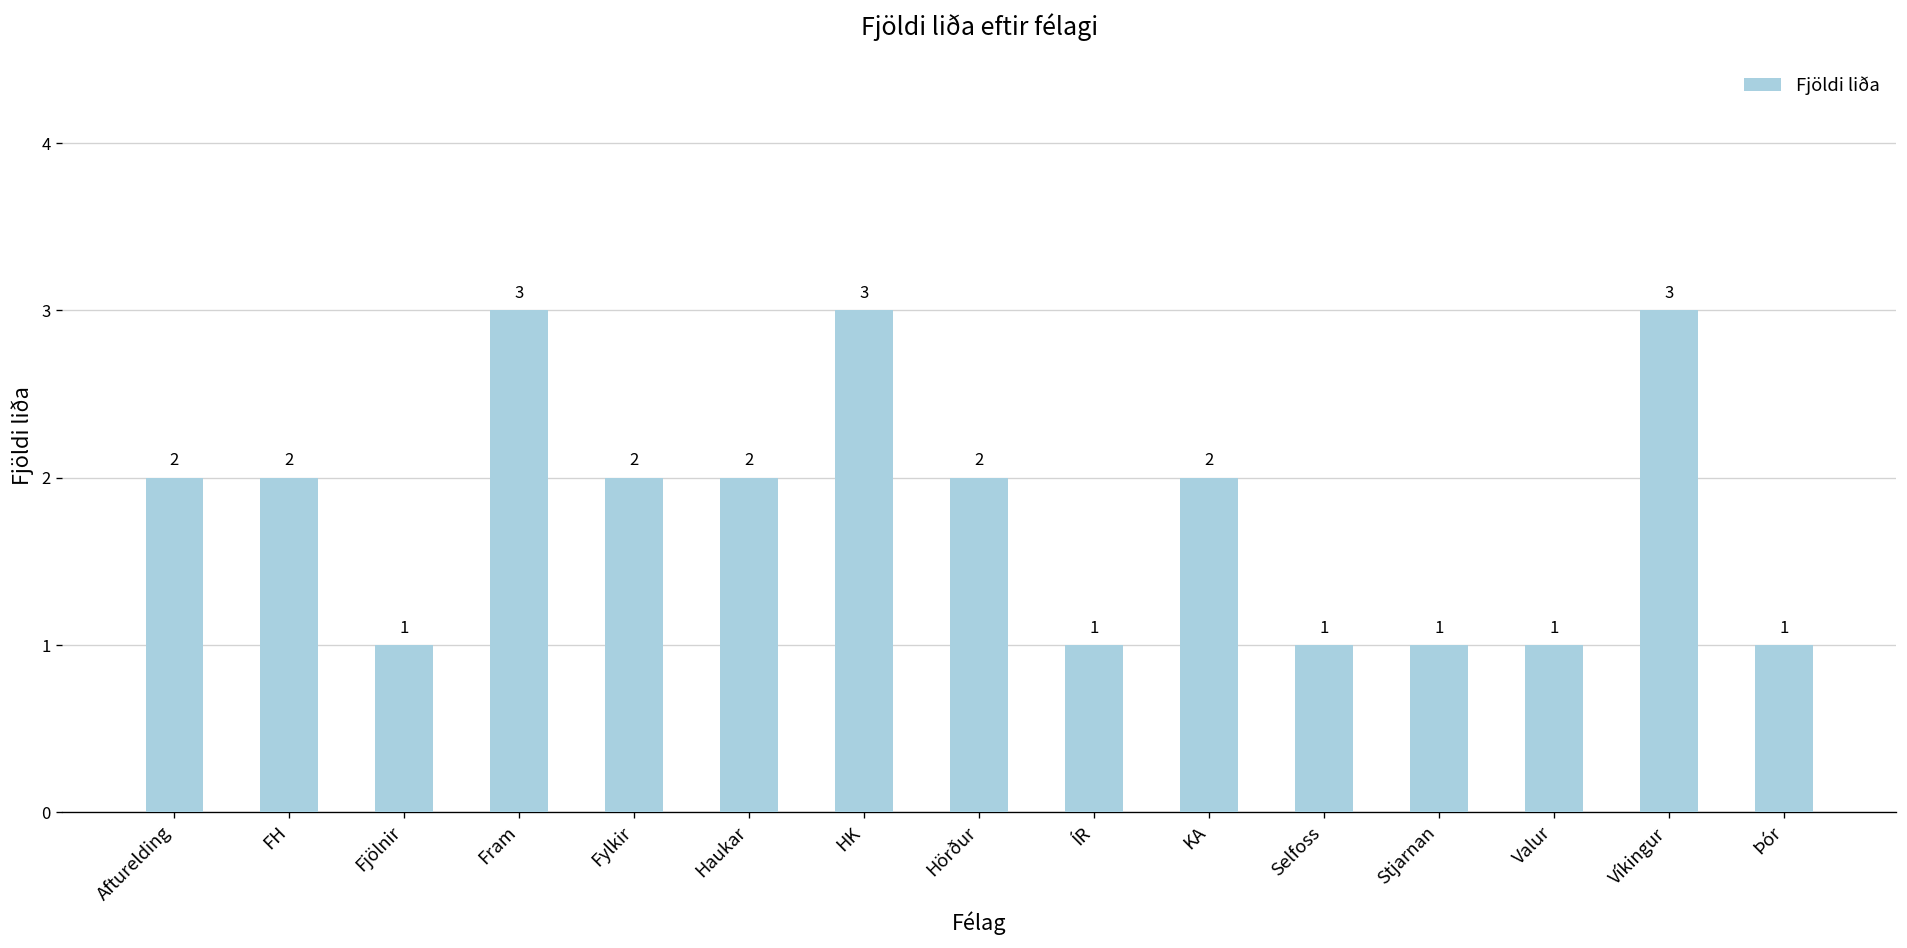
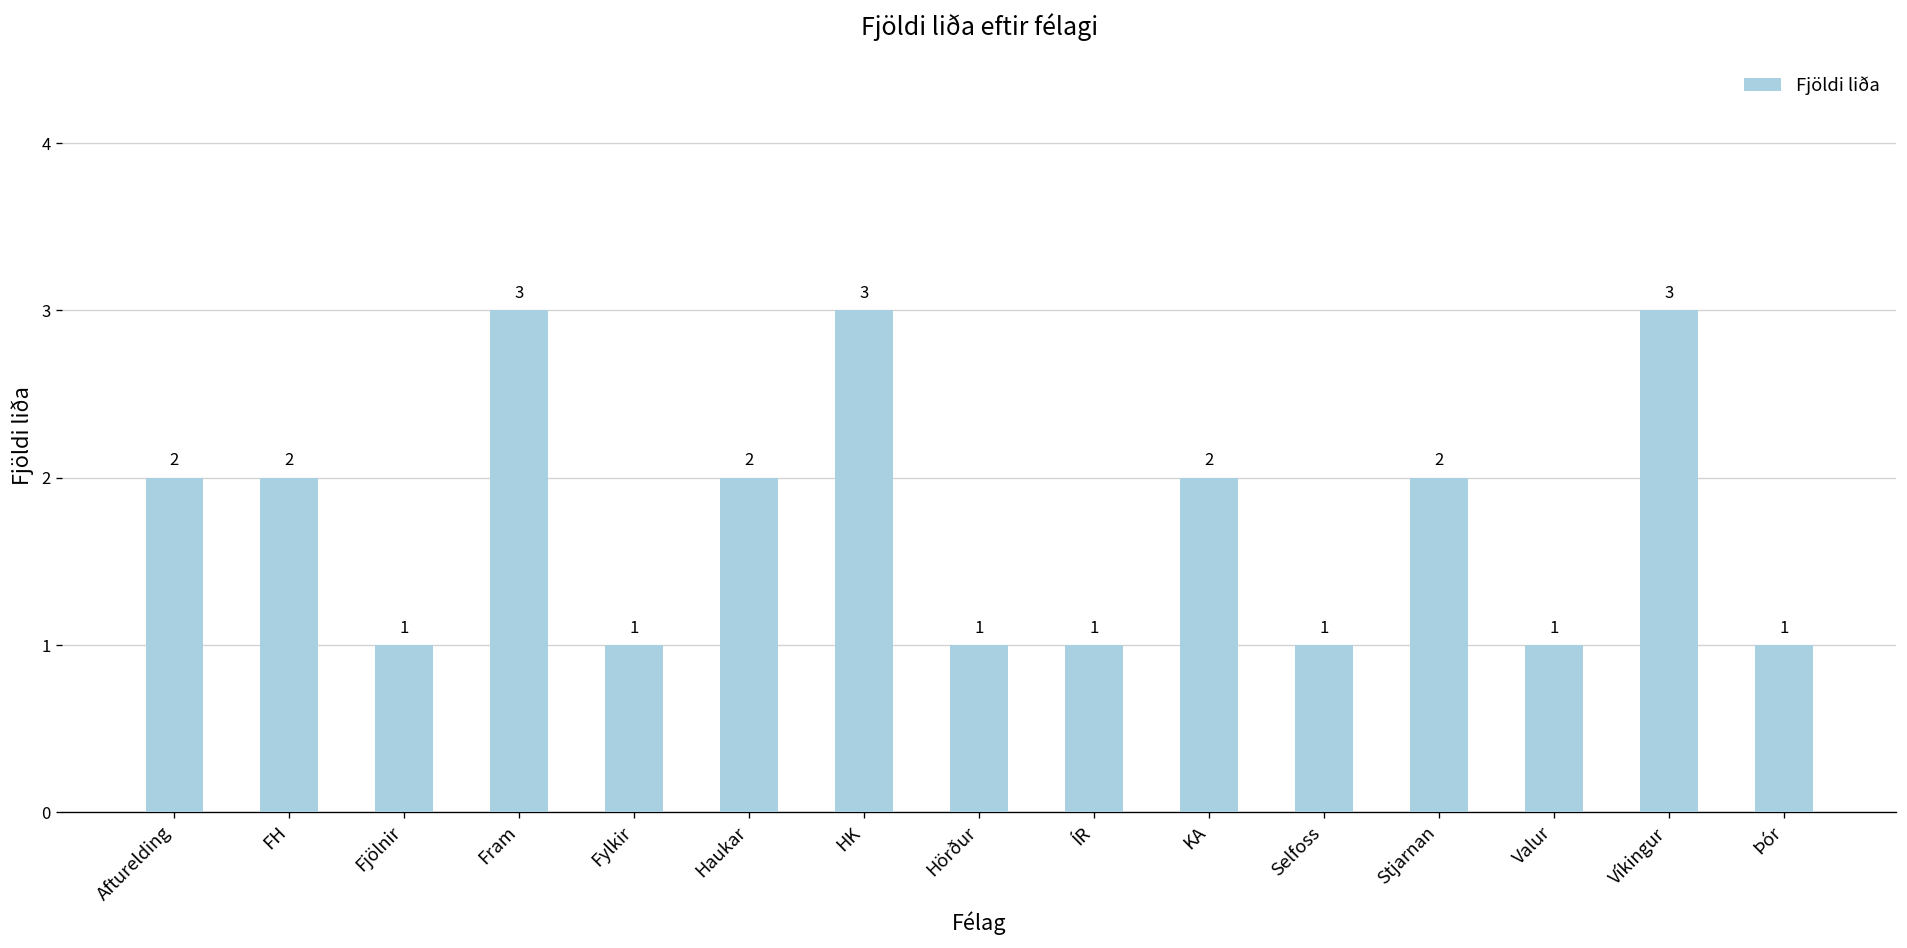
  {
    "Afturelding": 2,
    "FH": 2,
    "Fjölnir": 1,
    "Fram": 3,
-   "Fylkir": 2,
+   "Fylkir": 1,
    "Haukar": 2,
    "HK": 3,
-   "Hörður": 2,
+   "Hörður": 1,
    "ÍR": 1,
    "KA": 2,
    "Selfoss": 1,
-   "Stjarnan": 1,
+   "Stjarnan": 2,
    "Valur": 1,
    "Víkingur": 3,
    "Þór": 1
  }
